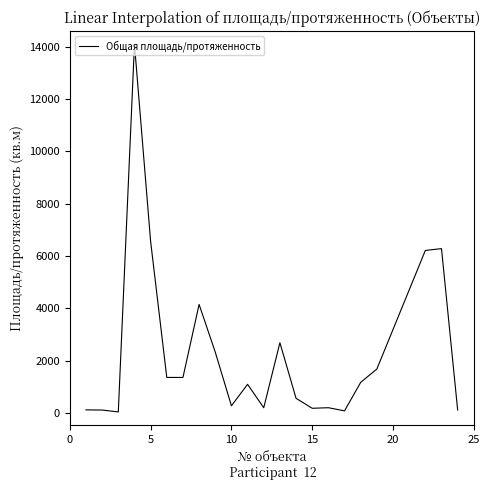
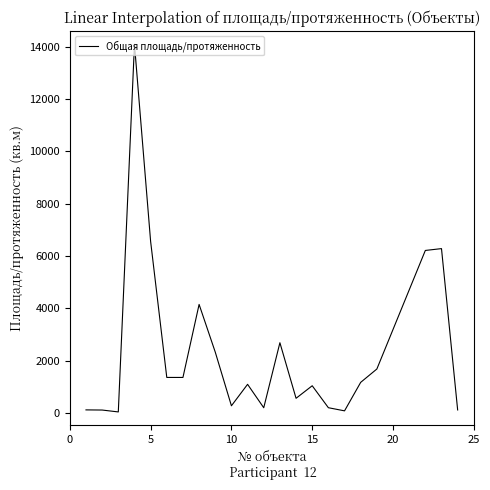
  {
    "5": 6600,
    "10": 300,
-   "15": 200
+   "15": 1000
  }
